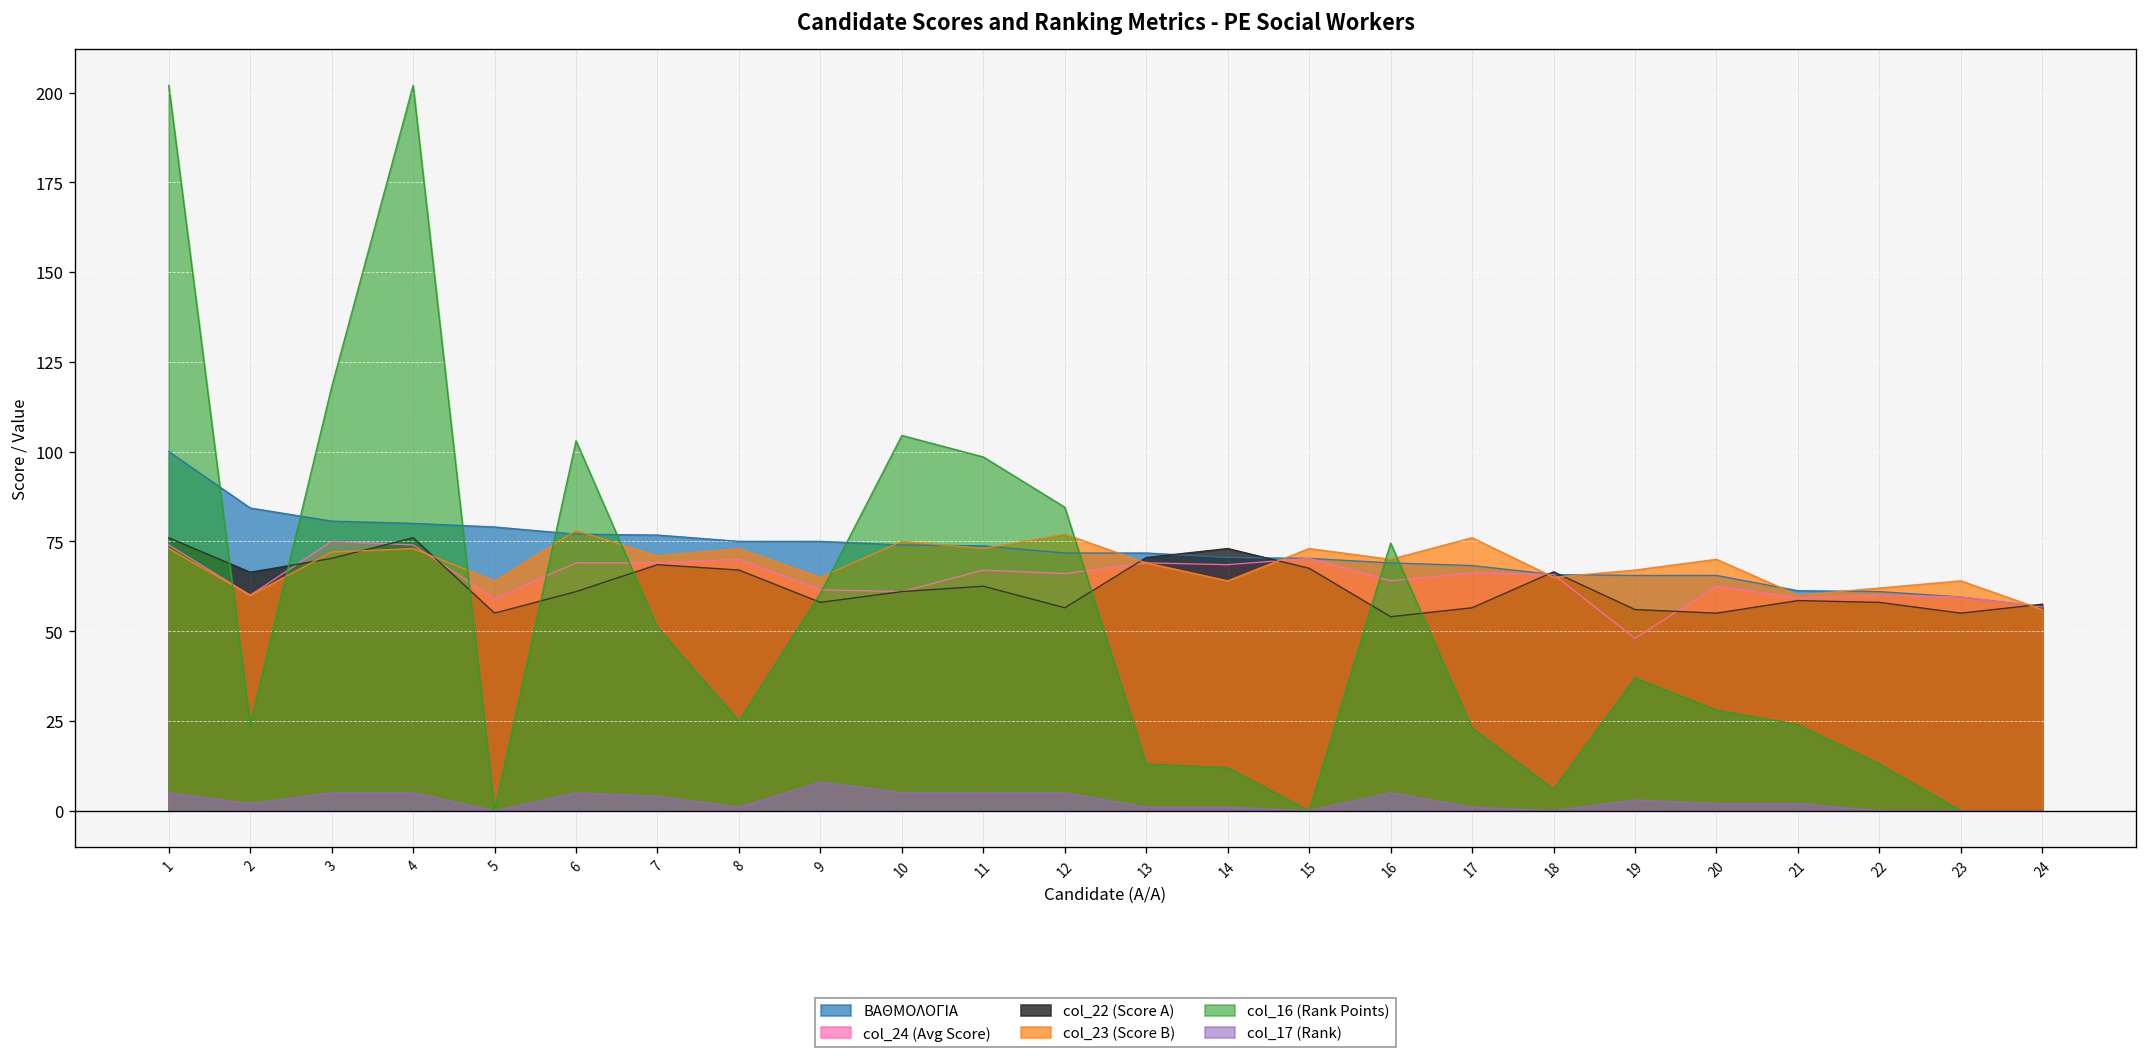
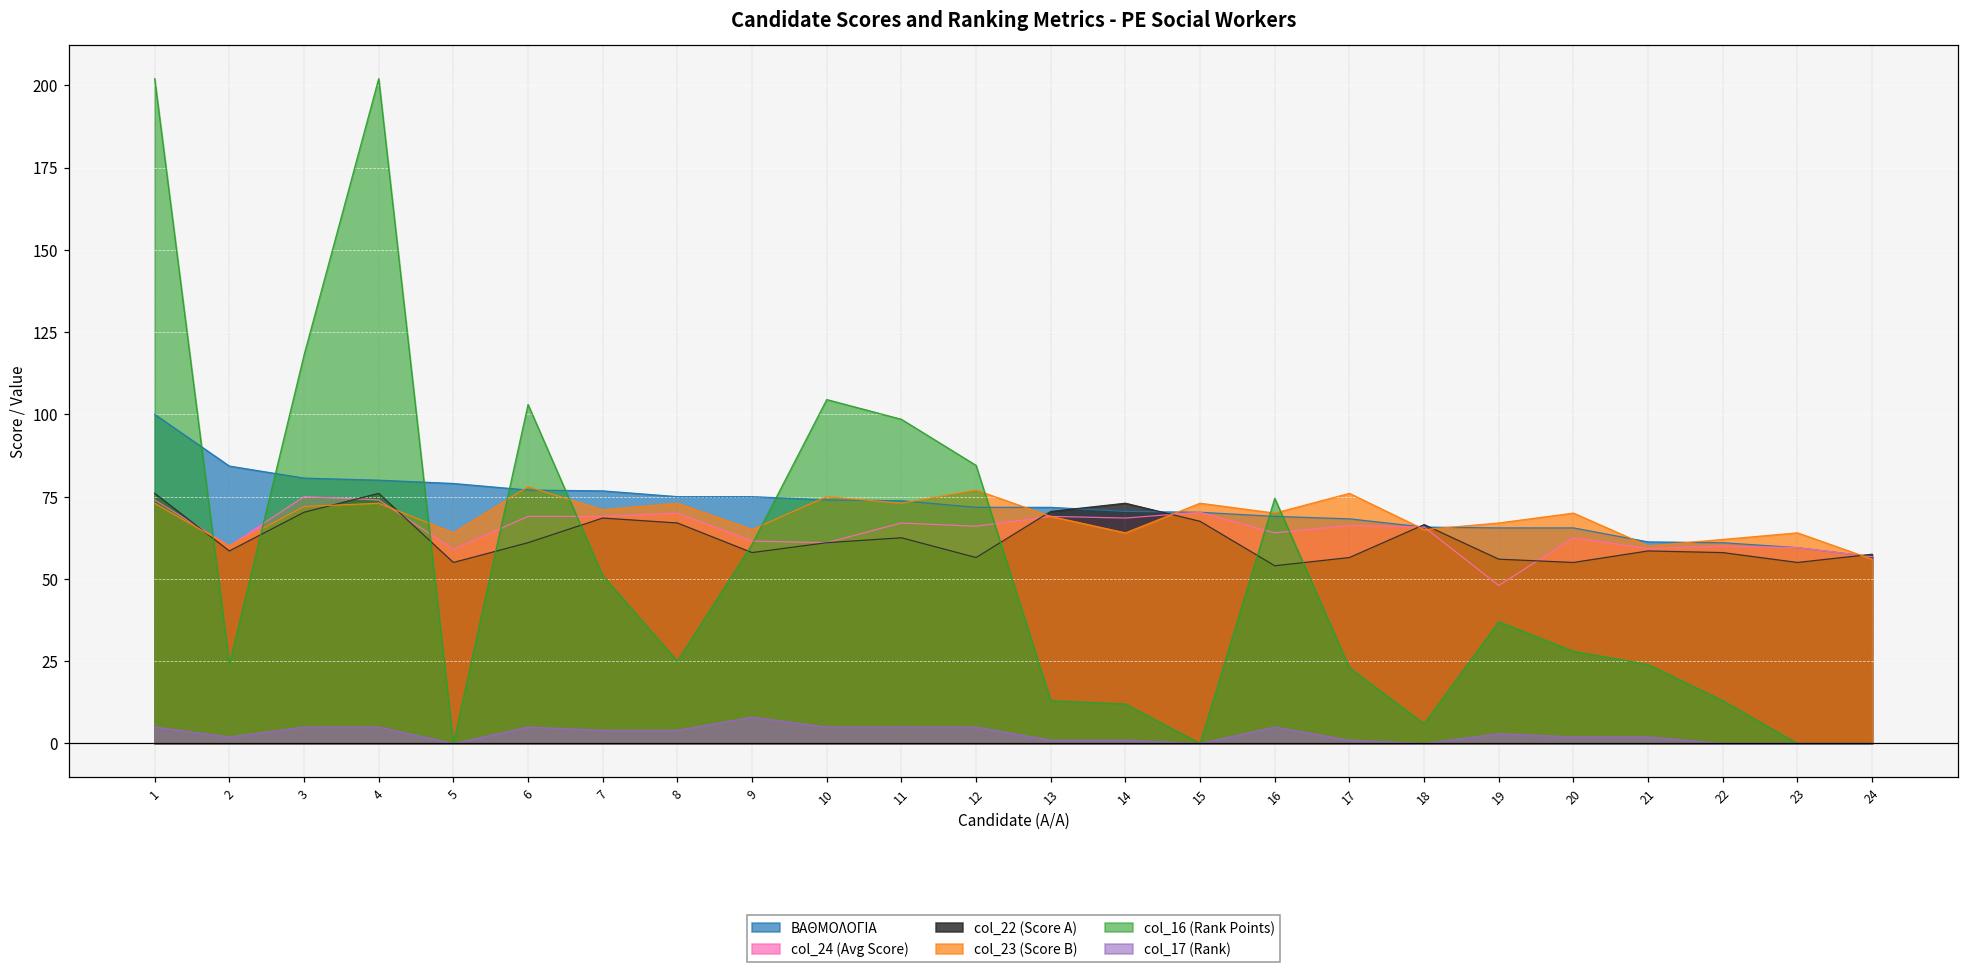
  {
    "ΒΑΘΜΟΛΟΓΙΑ": {
      "1": 100,
      "2": 84,
      "3": 81,
      "4": 80,
      "5": 79,
      "6": 77,
      "7": 77,
      "8": 75,
      "9": 75,
      "10": 74,
      "12": 72,
      "13": 72,
      "14": 71,
      "16": 69,
      "17": 68,
      "19": 66,
      "20": 66,
      "21": 61,
      "22": 61
    },
    "col_24 (Avg Score)": {
      "1": 74,
      "3": 75,
      "4": 74,
      "5": 59,
      "6": 69,
      "8": 70,
      "9": 62,
      "11": 67,
      "12": 66,
      "14": 69,
      "16": 64,
      "17": 66,
      "19": 48,
      "20": 63,
      "22": 60
    },
    "col_22 (Score A)": {
      "1": 76,
-     "2": 66,
+     "2": 59,
      "3": 70,
      "4": 76,
      "5": 55,
      "6": 61,
      "8": 67,
      "9": 58,
      "11": 63,
      "12": 57,
      "13": 71,
      "14": 73,
      "15": 68,
      "16": 54,
      "17": 57,
      "19": 56,
      "20": 55,
      "22": 58,
      "23": 55
    },
    "col_23 (Score B)": {
      "1": 73,
      "3": 72,
      "4": 73,
      "5": 64,
      "6": 78,
      "7": 71,
      "8": 73,
      "9": 65,
      "10": 75,
      "12": 77,
      "14": 64,
      "15": 73,
      "16": 70,
      "17": 76,
      "19": 67,
      "20": 70,
      "22": 62,
      "23": 64
    },
    "col_16 (Rank Points)": {
      "1": 202,
      "2": 24,
      "3": 118,
      "4": 202,
      "6": 103,
      "7": 51,
      "8": 25,
      "9": 61,
      "10": 105,
      "11": 99,
      "12": 85,
      "13": 13,
      "14": 12,
      "16": 75,
      "17": 23,
      "18": 6,
      "19": 37,
      "20": 28,
      "21": 24,
      "22": 13
    },
    "col_17 (Rank)": {
      "1": 5,
      "2": 2,
      "3": 5,
      "4": 5,
      "6": 5,
      "7": 4,
-     "8": 1,
+     "8": 4,
      "9": 8,
      "10": 5,
      "11": 5,
      "12": 5,
      "13": 1,
      "14": 1,
      "16": 5,
      "17": 1,
      "18": 0,
      "19": 3,
      "20": 2,
      "21": 2,
      "22": 0
    }
  }
